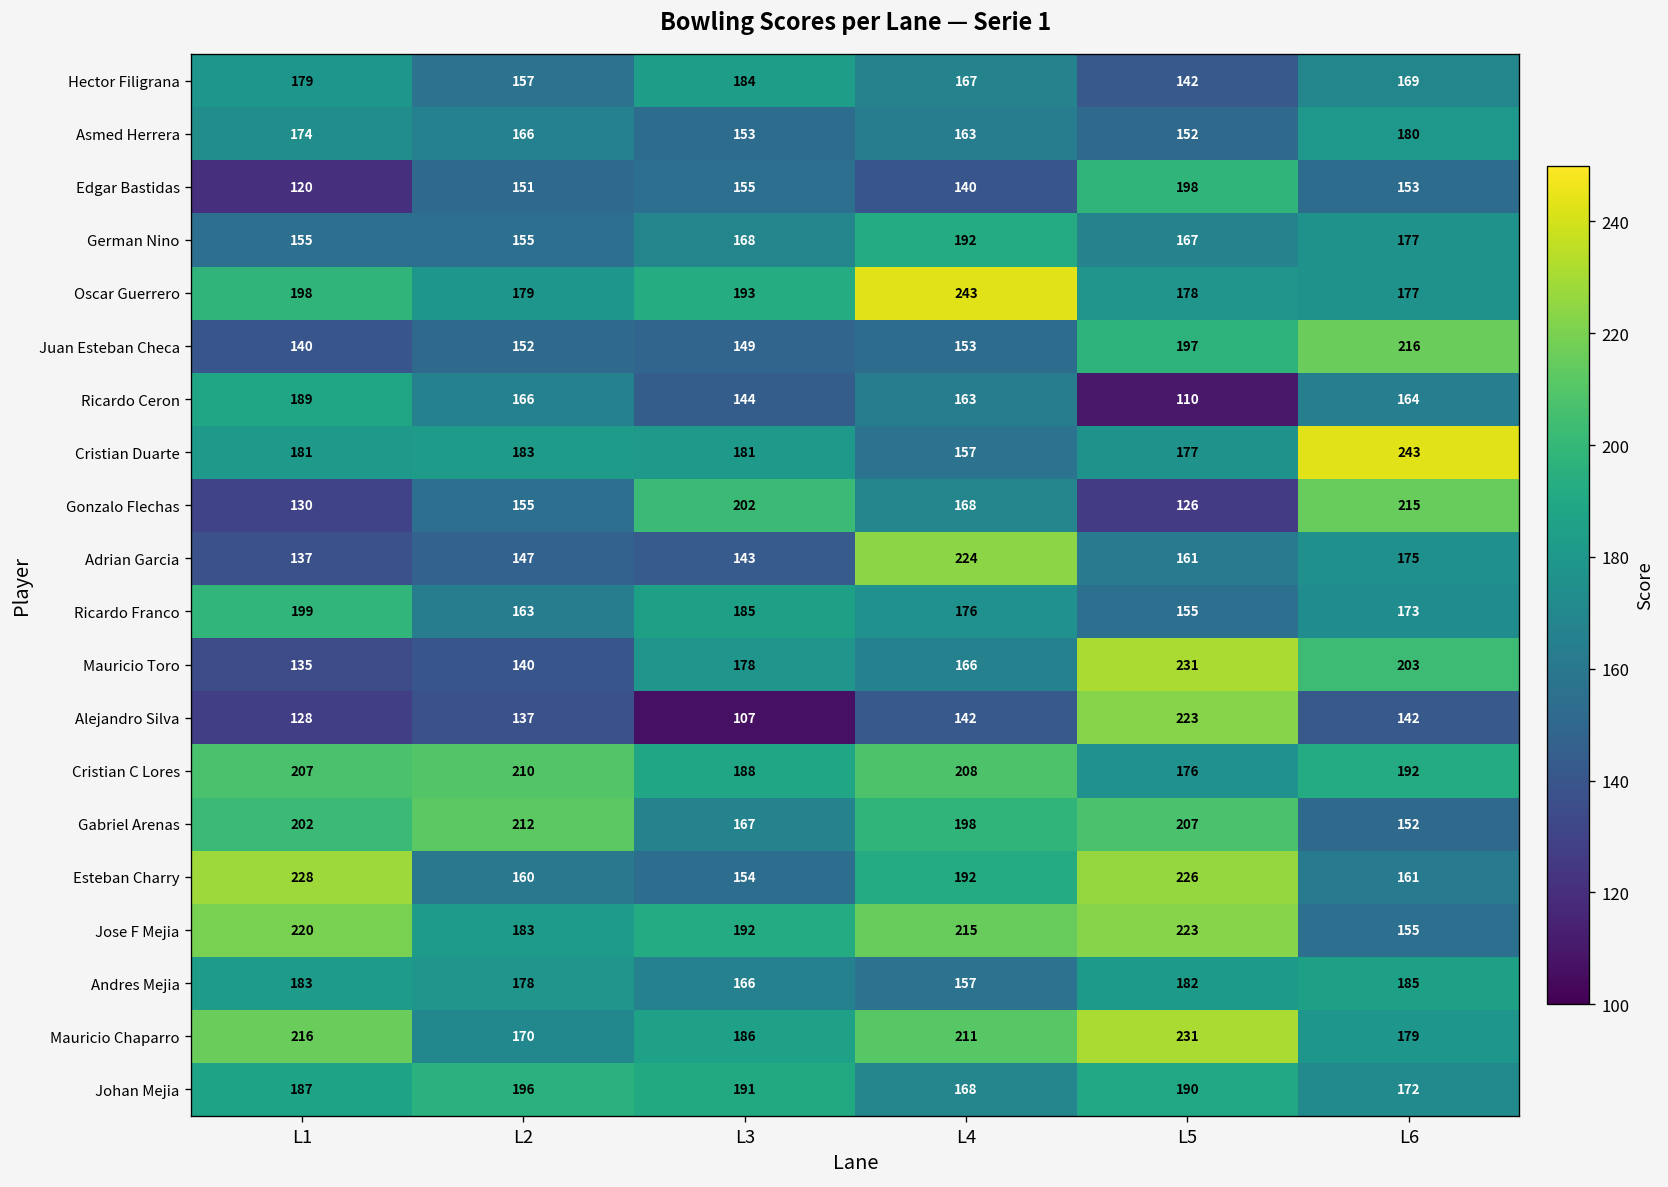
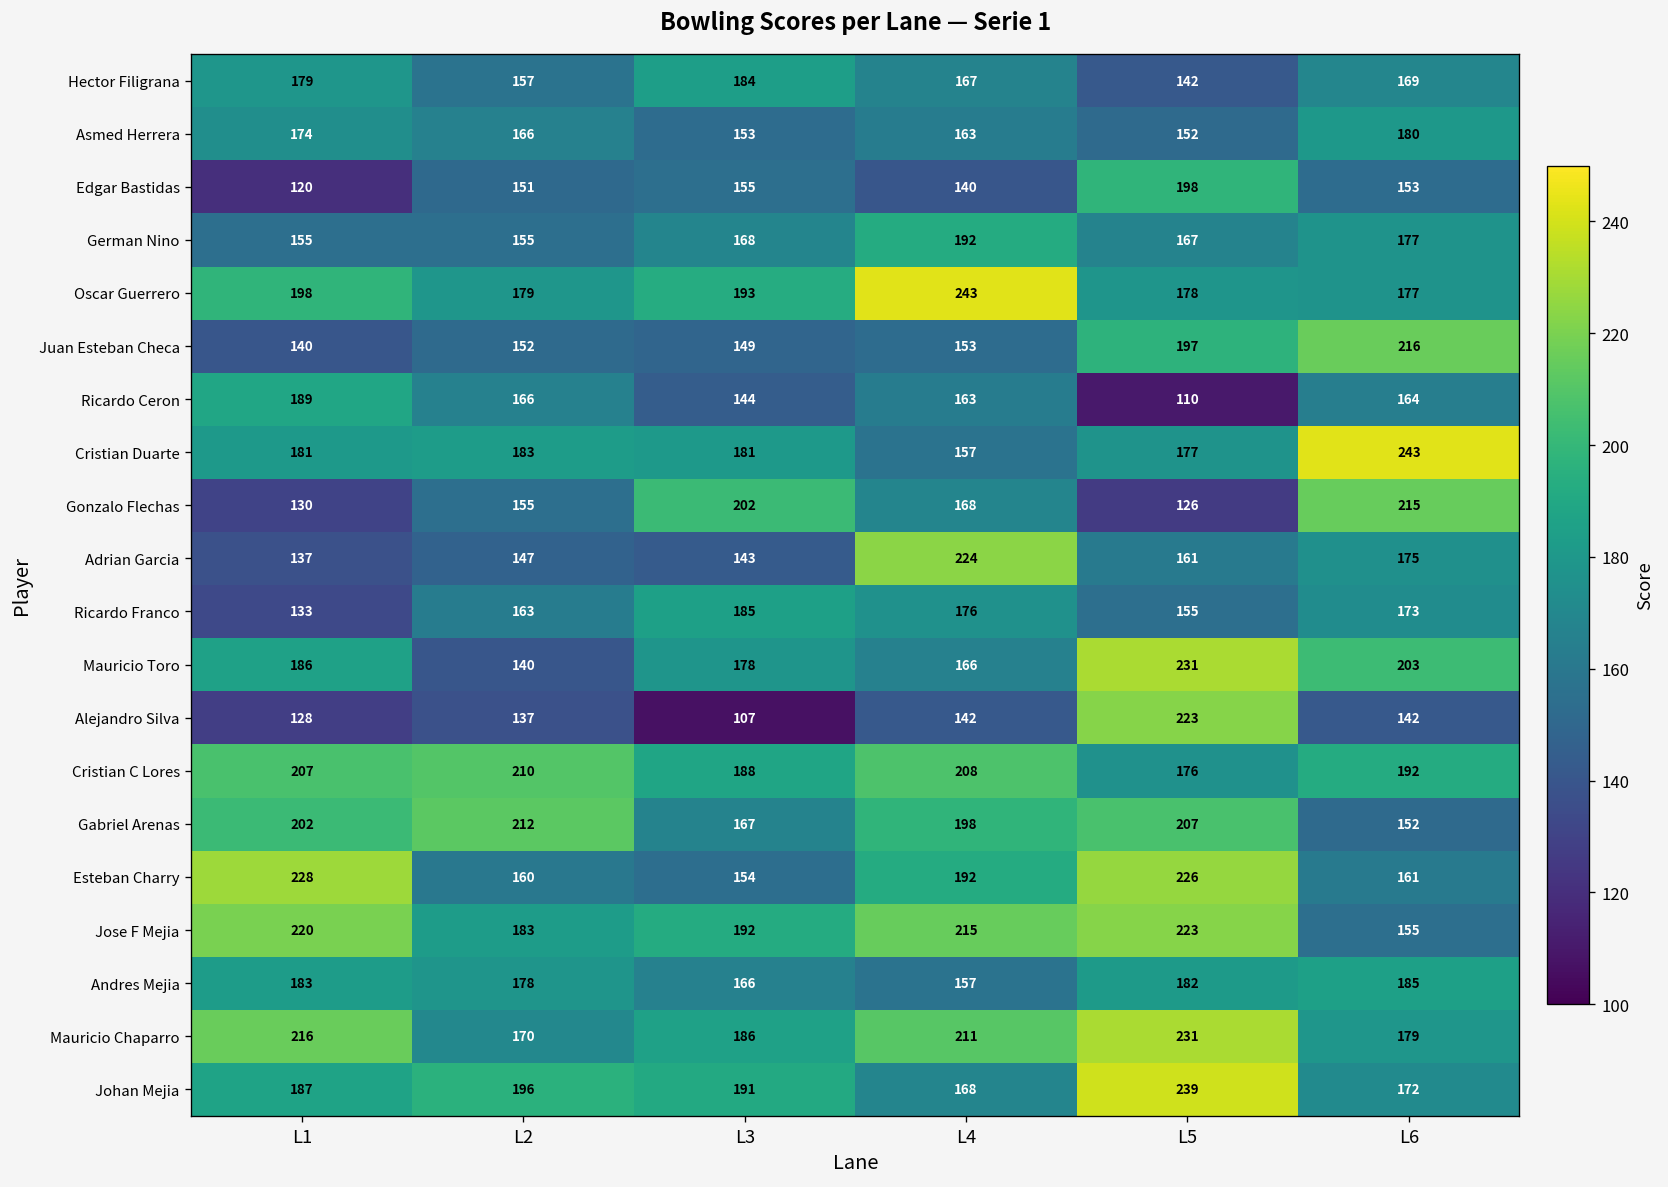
  {
    "Hector Filigrana": {
      "L1": 179,
      "L2": 157,
      "L3": 184,
      "L4": 167,
      "L5": 142,
      "L6": 169
    },
    "Asmed Herrera": {
      "L1": 174,
      "L2": 166,
      "L3": 153,
      "L4": 163,
      "L5": 152,
      "L6": 180
    },
    "Edgar Bastidas": {
      "L1": 120,
      "L2": 151,
      "L3": 155,
      "L4": 140,
      "L5": 198,
      "L6": 153
    },
    "German Nino": {
      "L1": 155,
      "L2": 155,
      "L3": 168,
      "L4": 192,
      "L5": 167,
      "L6": 177
    },
    "Oscar Guerrero": {
      "L1": 198,
      "L2": 179,
      "L3": 193,
      "L4": 243,
      "L5": 178,
      "L6": 177
    },
    "Juan Esteban Checa": {
      "L1": 140,
      "L2": 152,
      "L3": 149,
      "L4": 153,
      "L5": 197,
      "L6": 216
    },
    "Ricardo Ceron": {
      "L1": 189,
      "L2": 166,
      "L3": 144,
      "L4": 163,
      "L5": 110,
      "L6": 164
    },
    "Cristian Duarte": {
      "L1": 181,
      "L2": 183,
      "L3": 181,
      "L4": 157,
      "L5": 177,
      "L6": 243
    },
    "Gonzalo Flechas": {
      "L1": 130,
      "L2": 155,
      "L3": 202,
      "L4": 168,
      "L5": 126,
      "L6": 215
    },
    "Adrian Garcia": {
      "L1": 137,
      "L2": 147,
      "L3": 143,
      "L4": 224,
      "L5": 161,
      "L6": 175
    },
    "Ricardo Franco": {
-     "L1": 199,
+     "L1": 133,
      "L2": 163,
      "L3": 185,
      "L4": 176,
      "L5": 155,
      "L6": 173
    },
    "Mauricio Toro": {
-     "L1": 135,
+     "L1": 186,
      "L2": 140,
      "L3": 178,
      "L4": 166,
      "L5": 231,
      "L6": 203
    },
    "Alejandro Silva": {
      "L1": 128,
      "L2": 137,
      "L3": 107,
      "L4": 142,
      "L5": 223,
      "L6": 142
    },
    "Cristian C Lores": {
      "L1": 207,
      "L2": 210,
      "L3": 188,
      "L4": 208,
      "L5": 176,
      "L6": 192
    },
    "Gabriel Arenas": {
      "L1": 202,
      "L2": 212,
      "L3": 167,
      "L4": 198,
      "L5": 207,
      "L6": 152
    },
    "Esteban Charry": {
      "L1": 228,
      "L2": 160,
      "L3": 154,
      "L4": 192,
      "L5": 226,
      "L6": 161
    },
    "Jose F Mejia": {
      "L1": 220,
      "L2": 183,
      "L3": 192,
      "L4": 215,
      "L5": 223,
      "L6": 155
    },
    "Andres Mejia": {
      "L1": 183,
      "L2": 178,
      "L3": 166,
      "L4": 157,
      "L5": 182,
      "L6": 185
    },
    "Mauricio Chaparro": {
      "L1": 216,
      "L2": 170,
      "L3": 186,
      "L4": 211,
      "L5": 231,
      "L6": 179
    },
    "Johan Mejia": {
      "L1": 187,
      "L2": 196,
      "L3": 191,
      "L4": 168,
-     "L5": 190,
+     "L5": 239,
      "L6": 172
    }
  }
